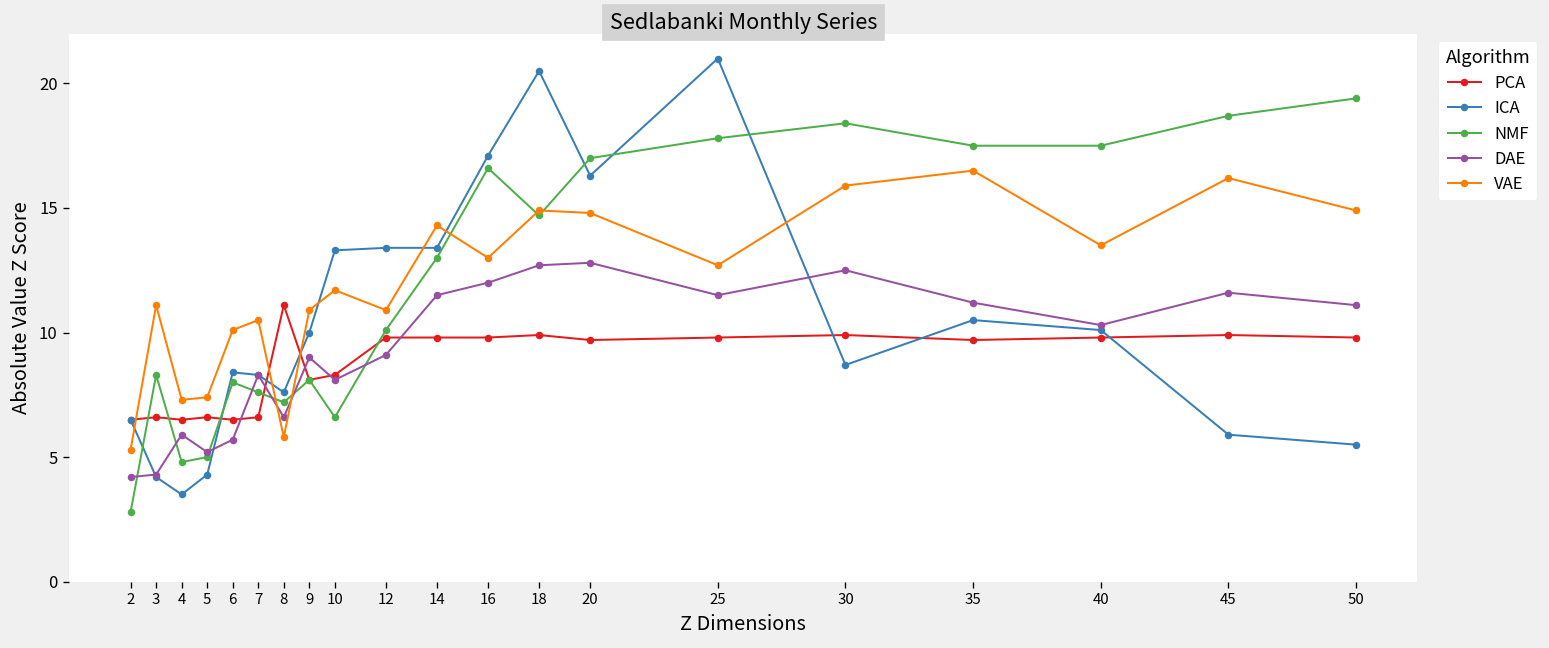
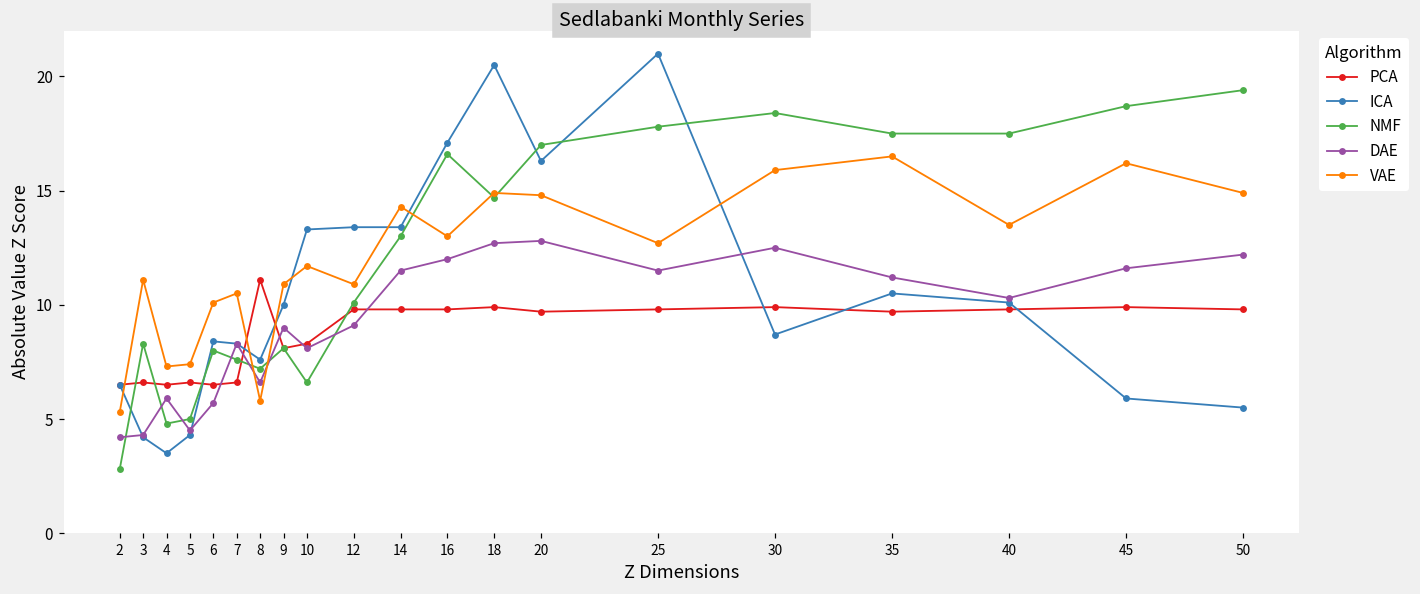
  {
    "PCA": {
      "3": 6.6,
      "4": 6.5,
      "5": 6.6,
      "6": 6.5,
      "7": 6.6,
      "8": 11.1,
      "10": 8.3,
      "12": 9.8,
      "14": 9.8,
      "16": 9.8,
      "18": 9.9,
      "20": 9.7,
      "25": 9.8,
      "30": 9.9,
      "35": 9.7,
      "40": 9.8,
      "45": 9.9,
      "50": 9.8
    },
    "ICA": {
      "4": 3.5,
      "5": 4.3,
      "6": 8.4,
      "8": 7.6,
      "9": 10.0,
      "10": 13.3,
      "12": 13.4,
      "14": 13.4,
      "16": 17.1,
      "18": 20.5,
      "20": 16.3,
      "25": 21.0,
      "30": 8.7,
      "35": 10.5,
      "40": 10.1,
      "45": 5.9,
      "50": 5.5
    },
    "NMF": {
      "2": 2.8,
      "3": 8.3,
      "4": 4.8,
      "5": 5.0,
      "6": 8.0,
      "7": 7.6,
      "8": 7.2,
      "10": 6.6,
      "12": 10.1,
      "14": 13.0,
      "16": 16.6,
      "18": 14.7,
      "20": 17.0,
      "25": 17.8,
      "30": 18.4,
      "35": 17.5,
      "40": 17.5,
      "45": 18.7,
      "50": 19.4
    },
    "DAE": {
      "2": 4.2,
      "4": 5.9,
-     "5": 5.2,
+     "5": 4.5,
      "6": 5.7,
      "8": 6.6,
      "9": 9.0,
      "10": 8.1,
      "12": 9.1,
      "14": 11.5,
      "16": 12.0,
      "18": 12.7,
      "20": 12.8,
      "25": 11.5,
      "30": 12.5,
      "35": 11.2,
      "40": 10.3,
      "45": 11.6,
-     "50": 11.1
+     "50": 12.2
    },
    "VAE": {
      "2": 5.3,
      "3": 11.1,
      "4": 7.3,
      "5": 7.4,
      "6": 10.1,
      "7": 10.5,
      "8": 5.8,
      "9": 10.9,
      "10": 11.7,
      "12": 10.9,
      "14": 14.3,
      "16": 13.0,
      "18": 14.9,
      "20": 14.8,
      "25": 12.7,
      "30": 15.9,
      "35": 16.5,
      "40": 13.5,
      "45": 16.2,
      "50": 14.9
    }
  }
